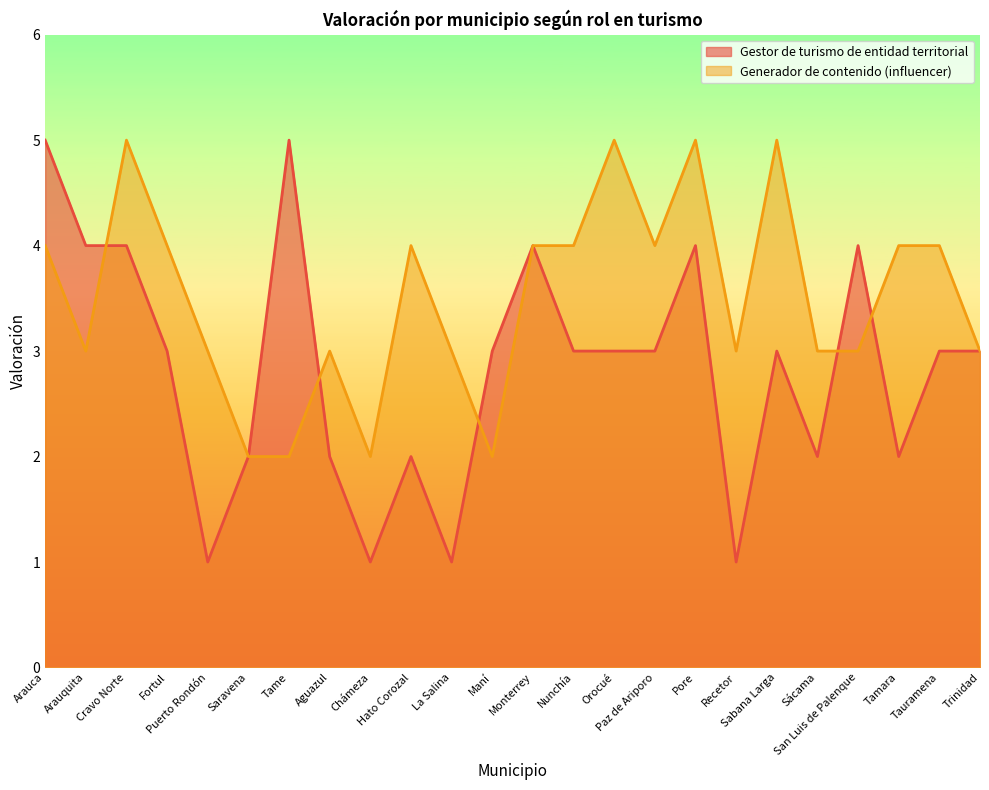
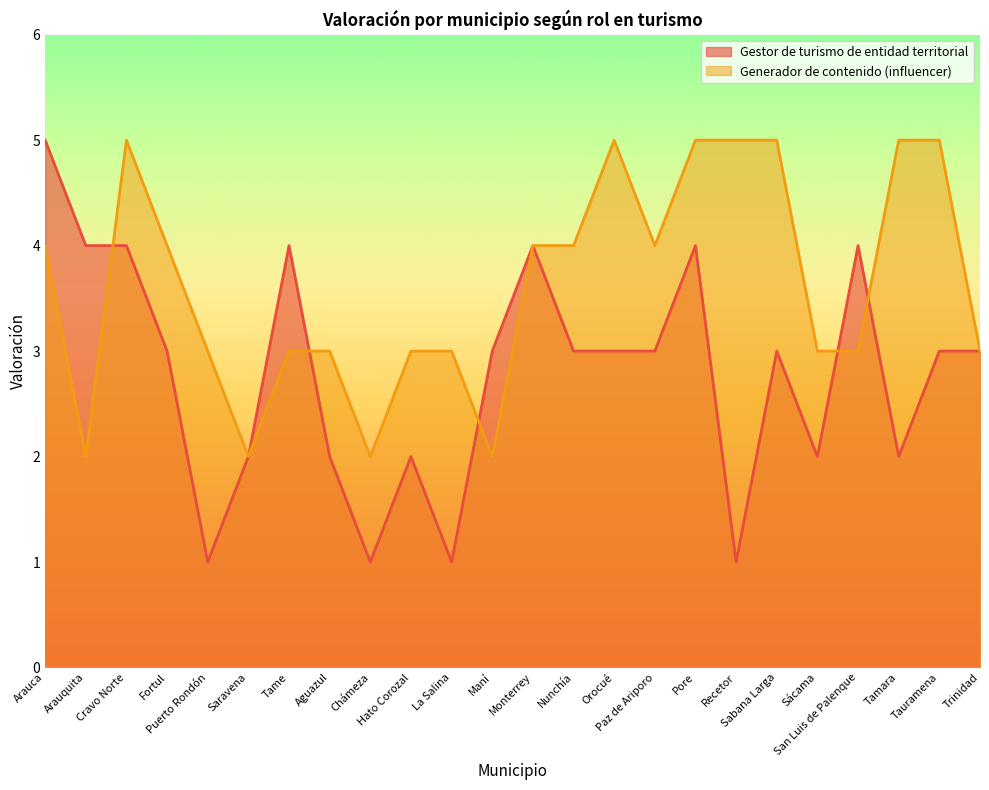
  {
    "Gestor de turismo de entidad territorial": {
      "Arauca": 5,
      "Arauquita": 4,
      "Cravo Norte": 4,
      "Fortul": 3,
      "Puerto Rondón": 1,
-     "Tame": 5,
+     "Tame": 4,
      "Aguazul": 2,
      "Chámeza": 1,
      "Hato Corozal": 2,
      "La Salina": 1,
      "Maní": 3,
      "Nunchía": 3,
      "Orocué": 3,
      "Paz de Ariporo": 3,
      "Pore": 4,
      "Recetor": 1,
      "Sabana Larga": 3,
      "Sácama": 2,
      "San Luis de Palenque": 4,
      "Tamara": 2,
      "Tauramena": 3
    },
    "Generador de contenido (influencer)": {
      "Arauca": 4,
-     "Arauquita": 3,
+     "Arauquita": 2,
      "Cravo Norte": 5,
      "Fortul": 4,
      "Puerto Rondón": 3,
-     "Tame": 2,
+     "Tame": 3,
      "Aguazul": 3,
      "Chámeza": 2,
-     "Hato Corozal": 4,
+     "Hato Corozal": 3,
      "La Salina": 3,
      "Maní": 2,
      "Nunchía": 4,
      "Orocué": 5,
      "Paz de Ariporo": 4,
      "Pore": 5,
-     "Recetor": 3,
+     "Recetor": 5,
      "Sabana Larga": 5,
      "Sácama": 3,
      "San Luis de Palenque": 3,
-     "Tamara": 4,
-     "Tauramena": 4
+     "Tamara": 5,
+     "Tauramena": 5
    }
  }
